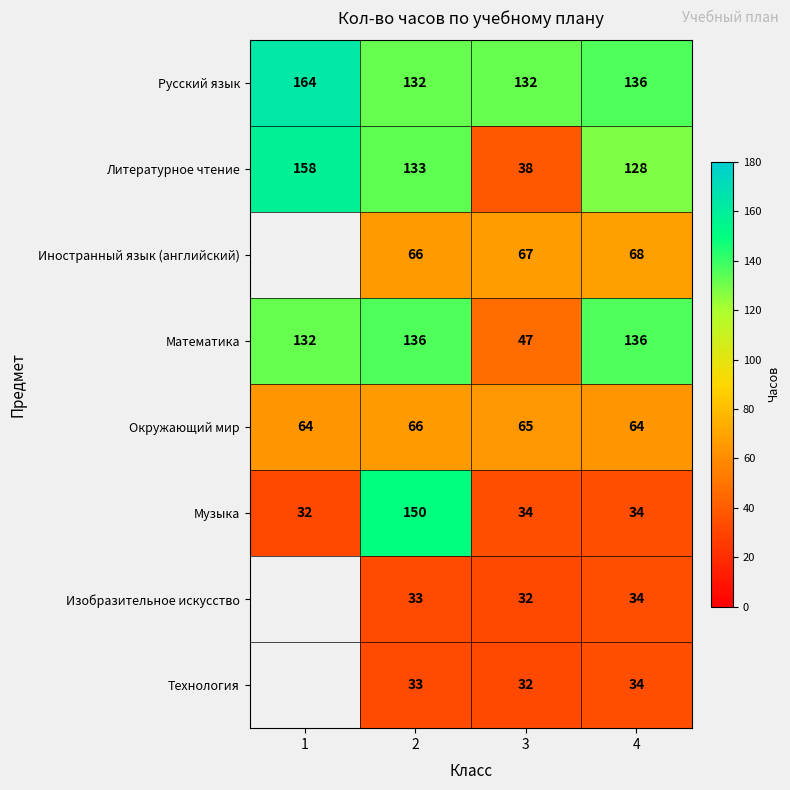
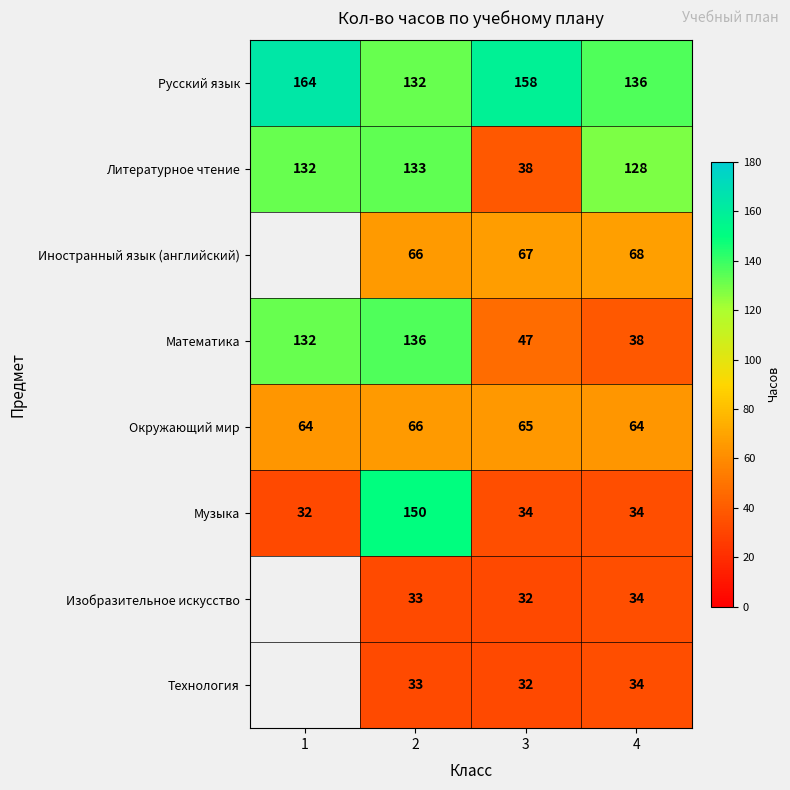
  {
    "Русский язык": {
      "1": 164,
      "2": 132,
-     "3": 132,
+     "3": 158,
      "4": 136
    },
    "Литературное чтение": {
-     "1": 158,
+     "1": 132,
      "2": 133,
      "3": 38,
      "4": 128
    },
    "Иностранный язык (английский)": {
      "2": 66,
      "3": 67,
      "4": 68
    },
    "Математика": {
      "1": 132,
      "2": 136,
      "3": 47,
-     "4": 136
+     "4": 38
    },
    "Окружающий мир": {
      "1": 64,
      "2": 66,
      "3": 65,
      "4": 64
    },
    "Музыка": {
      "1": 32,
      "2": 150,
      "3": 34,
      "4": 34
    },
    "Изобразительное искусство": {
      "2": 33,
      "3": 32,
      "4": 34
    },
    "Технология": {
      "2": 33,
      "3": 32,
      "4": 34
    }
  }
